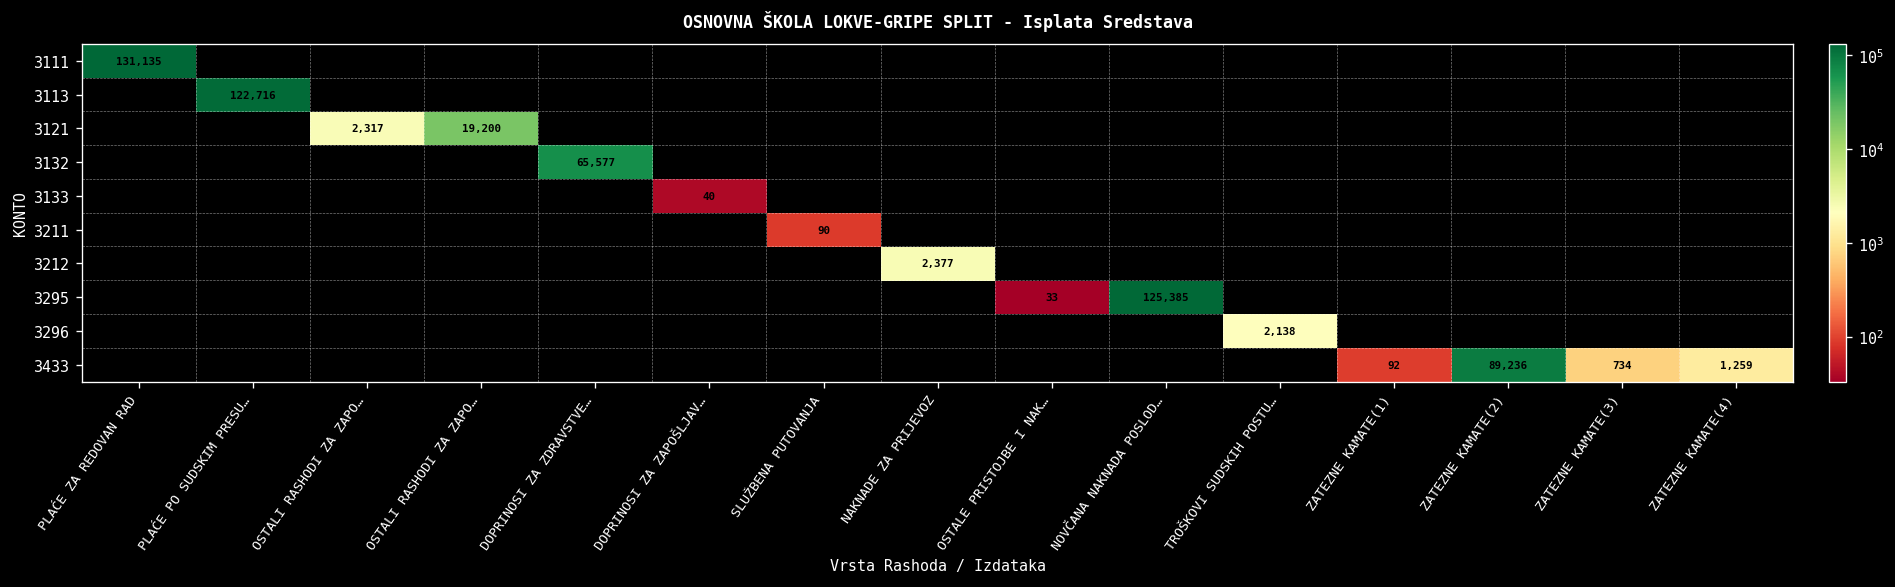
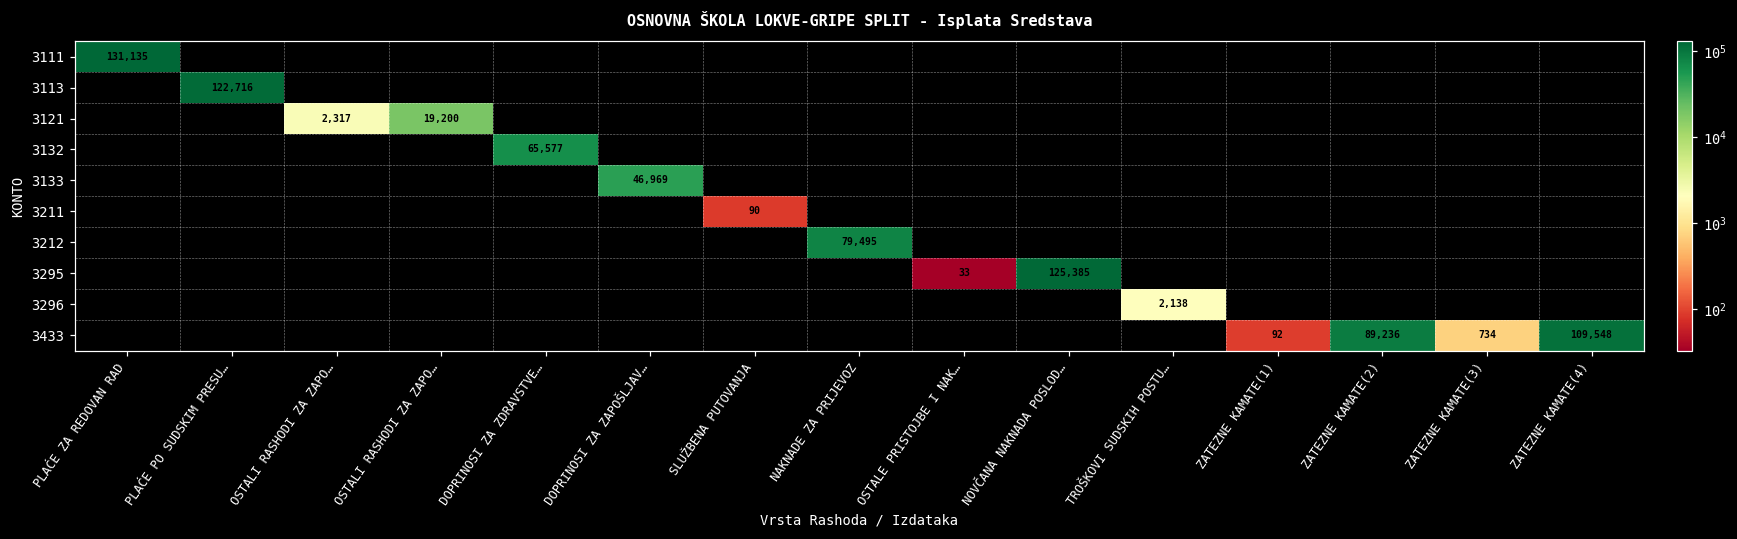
  {
    "3111": {
      "PLAĆE ZA REDOVAN RAD": "131,135"
    },
    "3113": {
      "PLAĆE PO SUDSKIM PRESU…": "122,716"
    },
    "3132": {
      "DOPRINOSI ZA ZDRAVSTVE…": "65,577"
    },
    "3133": {
-     "DOPRINOSI ZA ZAPOŠLJAV…": "40"
+     "DOPRINOSI ZA ZAPOŠLJAV…": "46,969"
    },
    "3211": {
      "SLUŽBENA PUTOVANJA": "90"
    },
    "3212": {
-     "NAKNADE ZA PRIJEVOZ": "2,377"
+     "NAKNADE ZA PRIJEVOZ": "79,495"
    },
    "3295": {
      "OSTALE PRISTOJBE I NAK…": "33",
      "NOVČANA NAKNADA POSLOD…": "125,385"
    },
    "3296": {
      "TROŠKOVI SUDSKIH POSTU…": "2,138"
    },
    "3433": {
      "ZATEZNE KAMATE(1)": "92",
      "ZATEZNE KAMATE(2)": "89,236",
      "ZATEZNE KAMATE(3)": "734",
-     "ZATEZNE KAMATE(4)": "1,259"
+     "ZATEZNE KAMATE(4)": "109,548"
    }
  }
